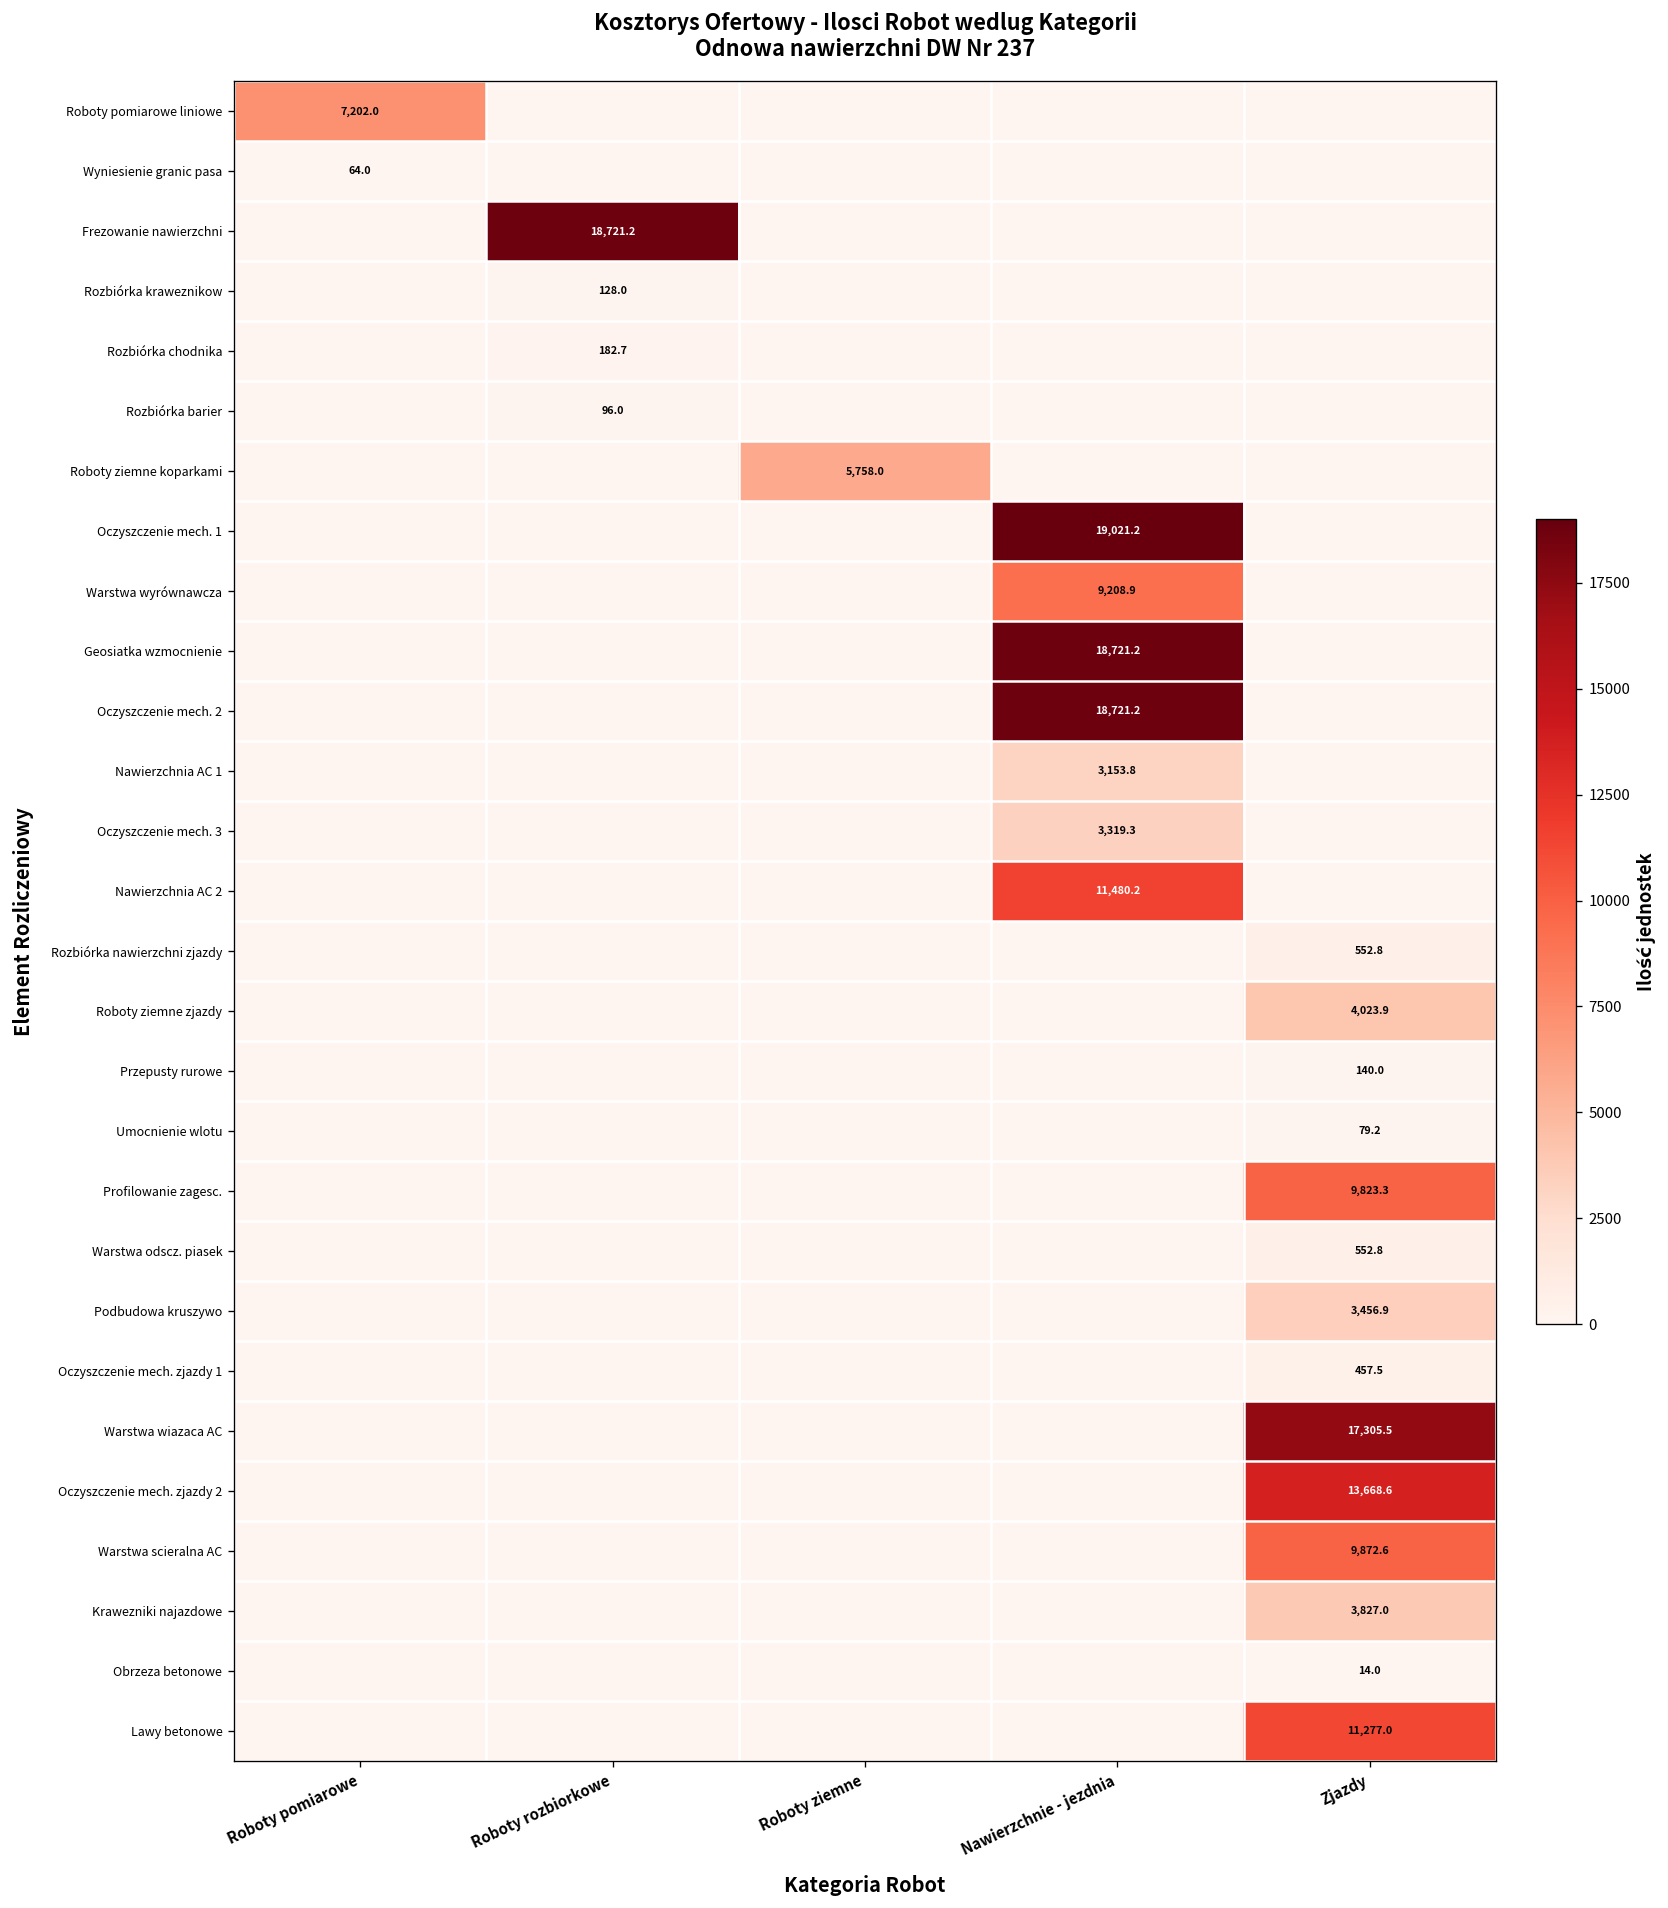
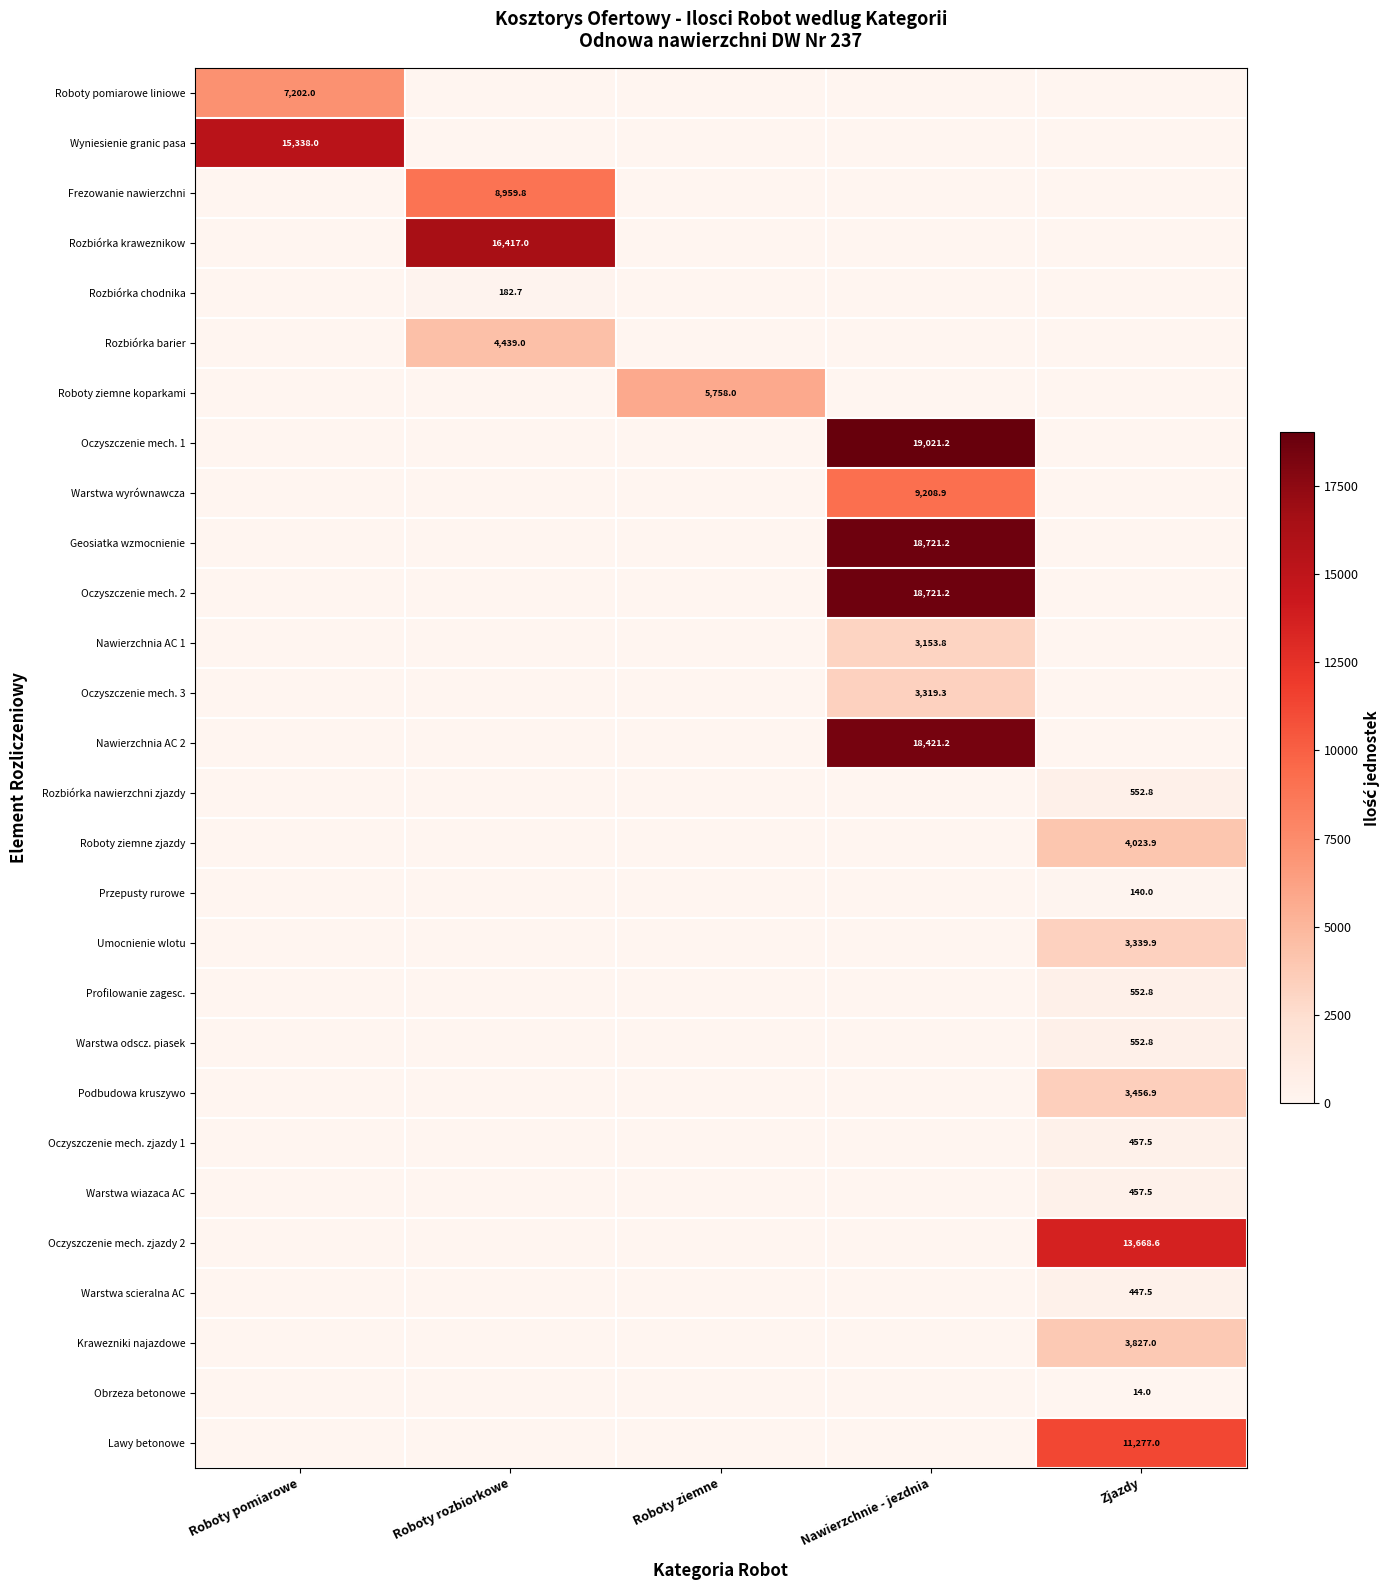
  {
    "Roboty pomiarowe liniowe": {
      "Roboty pomiarowe": "7,202.0"
    },
    "Wyniesienie granic pasa": {
-     "Roboty pomiarowe": "64.0"
+     "Roboty pomiarowe": "15,338.0"
    },
    "Frezowanie nawierzchni": {
-     "Roboty rozbiorkowe": "18,721.2"
+     "Roboty rozbiorkowe": "8,959.8"
    },
    "Rozbiórka kraweznikow": {
-     "Roboty rozbiorkowe": "128.0"
+     "Roboty rozbiorkowe": "16,417.0"
    },
    "Rozbiórka chodnika": {
      "Roboty rozbiorkowe": "182.7"
    },
    "Rozbiórka barier": {
-     "Roboty rozbiorkowe": "96.0"
+     "Roboty rozbiorkowe": "4,439.0"
    },
    "Roboty ziemne koparkami": {
      "Roboty ziemne": "5,758.0"
    },
    "Oczyszczenie mech. 1": {
      "Nawierzchnie - jezdnia": "19,021.2"
    },
    "Warstwa wyrównawcza": {
      "Nawierzchnie - jezdnia": "9,208.9"
    },
    "Geosiatka wzmocnienie": {
      "Nawierzchnie - jezdnia": "18,721.2"
    },
    "Oczyszczenie mech. 2": {
      "Nawierzchnie - jezdnia": "18,721.2"
    },
    "Nawierzchnia AC 1": {
      "Nawierzchnie - jezdnia": "3,153.8"
    },
    "Oczyszczenie mech. 3": {
      "Nawierzchnie - jezdnia": "3,319.3"
    },
    "Nawierzchnia AC 2": {
-     "Nawierzchnie - jezdnia": "11,480.2"
+     "Nawierzchnie - jezdnia": "18,421.2"
    },
    "Rozbiórka nawierzchni zjazdy": {
      "Zjazdy": "552.8"
    },
    "Roboty ziemne zjazdy": {
      "Zjazdy": "4,023.9"
    },
    "Przepusty rurowe": {
      "Zjazdy": "140.0"
    },
    "Umocnienie wlotu": {
-     "Zjazdy": "79.2"
+     "Zjazdy": "3,339.9"
    },
    "Profilowanie zagesc.": {
-     "Zjazdy": "9,823.3"
+     "Zjazdy": "552.8"
    },
    "Warstwa odscz. piasek": {
      "Zjazdy": "552.8"
    },
    "Podbudowa kruszywo": {
      "Zjazdy": "3,456.9"
    },
    "Oczyszczenie mech. zjazdy 1": {
      "Zjazdy": "457.5"
    },
    "Warstwa wiazaca AC": {
-     "Zjazdy": "17,305.5"
+     "Zjazdy": "457.5"
    },
    "Oczyszczenie mech. zjazdy 2": {
      "Zjazdy": "13,668.6"
    },
    "Warstwa scieralna AC": {
-     "Zjazdy": "9,872.6"
+     "Zjazdy": "447.5"
    },
    "Krawezniki najazdowe": {
      "Zjazdy": "3,827.0"
    },
    "Obrzeza betonowe": {
      "Zjazdy": "14.0"
    },
    "Lawy betonowe": {
      "Zjazdy": "11,277.0"
    }
  }
